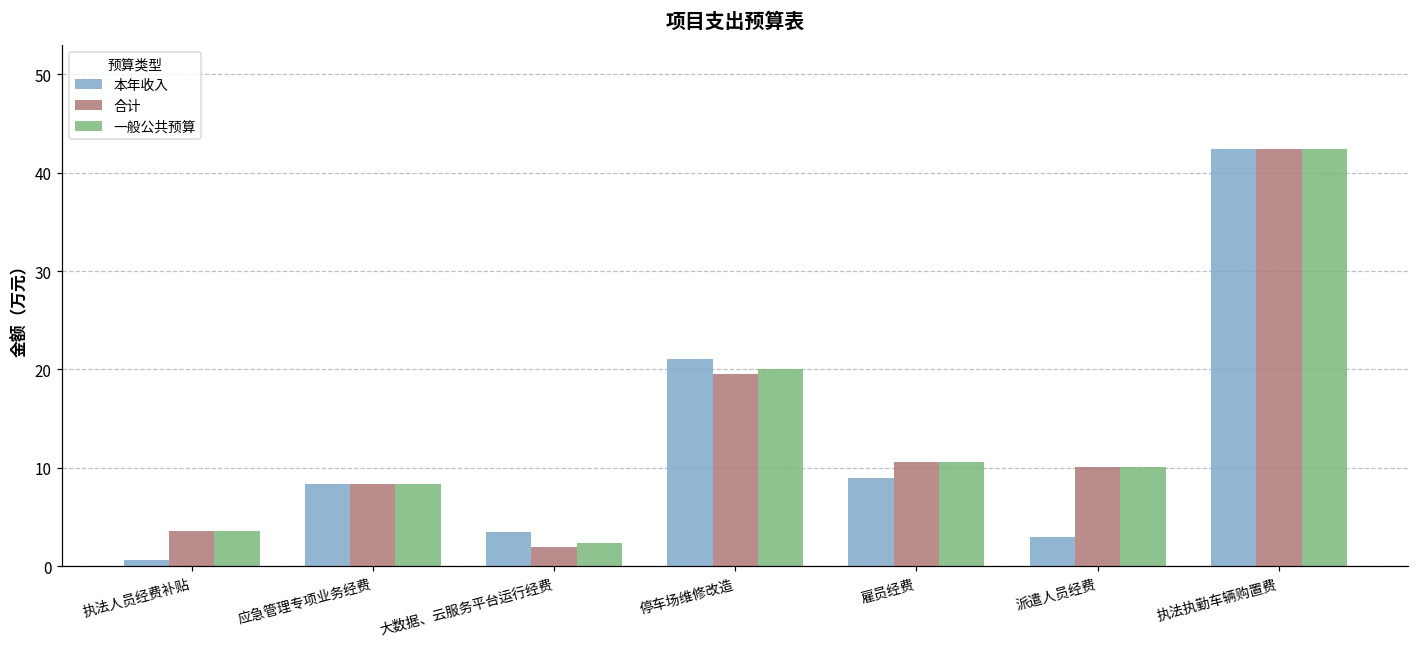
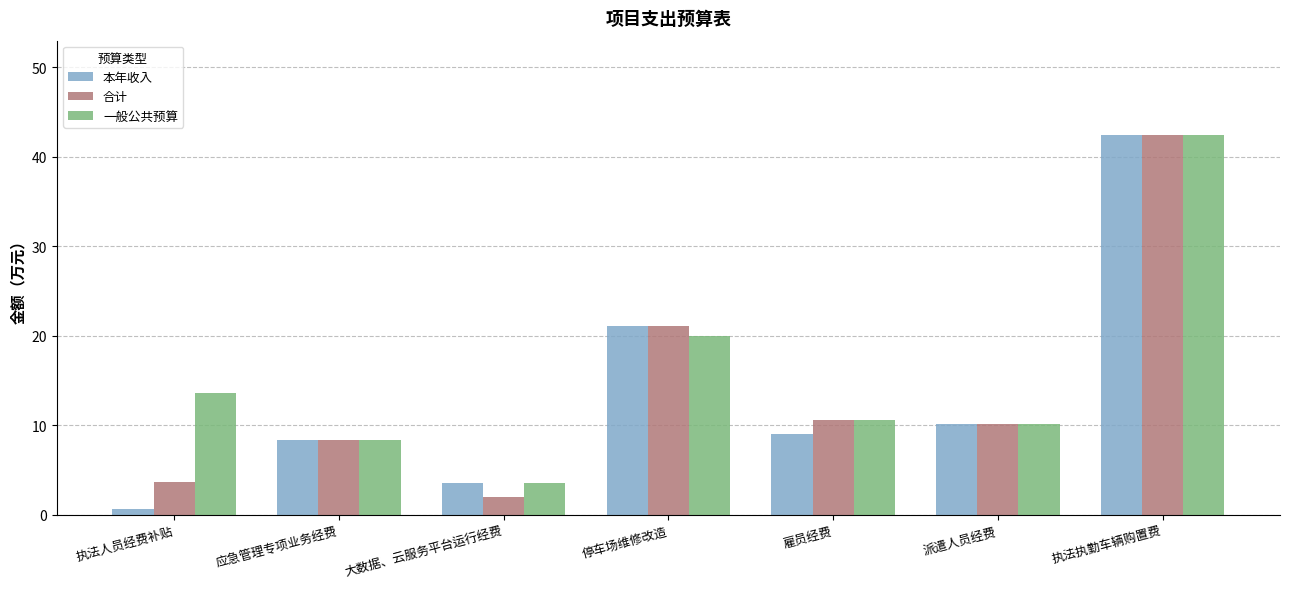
  {
    "本年收入": {
      "执法人员经费补贴": 1,
      "应急管理专项业务经费": 8,
      "大数据、云服务平台运行经费": 4,
      "停车场维修改造": 21,
      "雇员经费": 9,
-     "派遣人员经费": 3,
+     "派遣人员经费": 10,
      "执法执勤车辆购置费": 42
    },
    "合计": {
      "执法人员经费补贴": 4,
      "应急管理专项业务经费": 8,
      "大数据、云服务平台运行经费": 2,
-     "停车场维修改造": 20,
+     "停车场维修改造": 21,
      "雇员经费": 11,
      "派遣人员经费": 10,
      "执法执勤车辆购置费": 42
    },
    "一般公共预算": {
-     "执法人员经费补贴": 4,
+     "执法人员经费补贴": 14,
      "应急管理专项业务经费": 8,
-     "大数据、云服务平台运行经费": 2,
+     "大数据、云服务平台运行经费": 4,
      "停车场维修改造": 20,
      "雇员经费": 11,
      "派遣人员经费": 10,
      "执法执勤车辆购置费": 42
    }
  }
